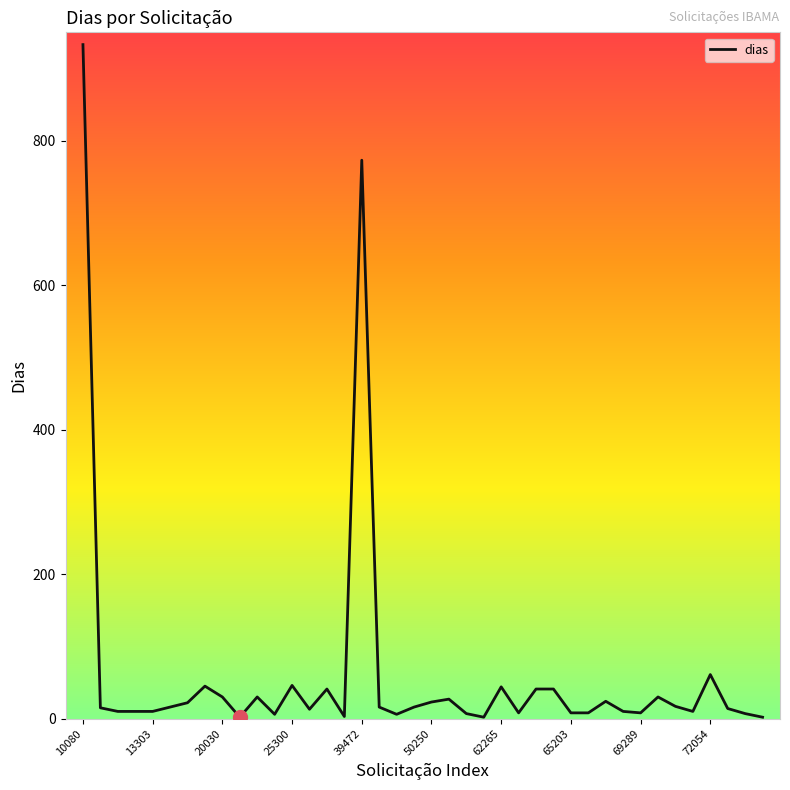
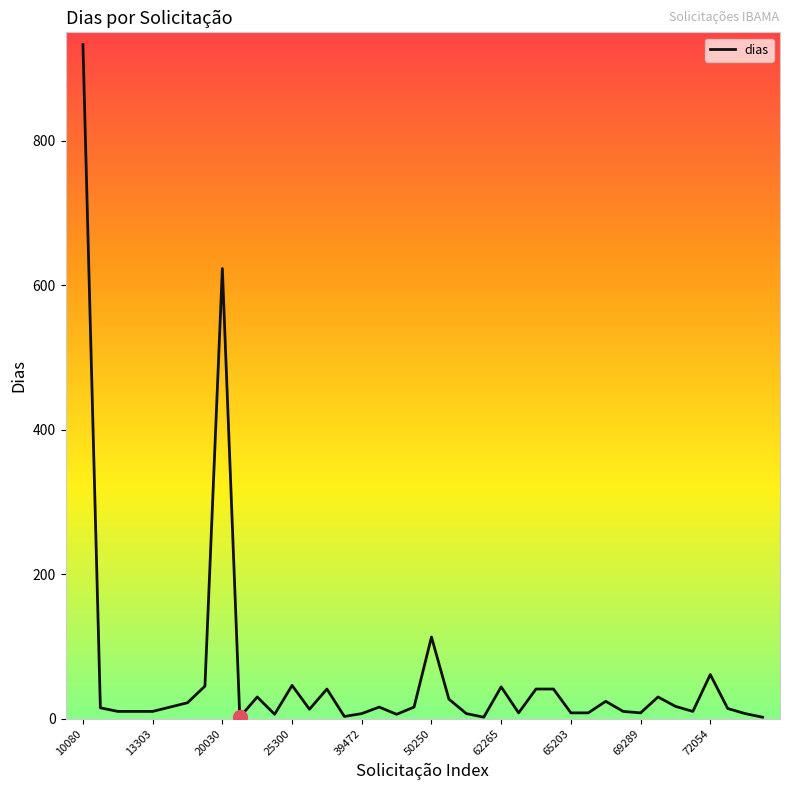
  {
    "dias": {
      "10080": 930,
      "13303": 10,
-     "20030": 30,
+     "20030": 620,
      "25300": 50,
-     "39472": 770,
-     "50250": 20,
+     "39472": 10,
+     "50250": 110,
      "62265": 40,
      "65203": 10,
      "69289": 10,
      "72054": 60
    }
  }
